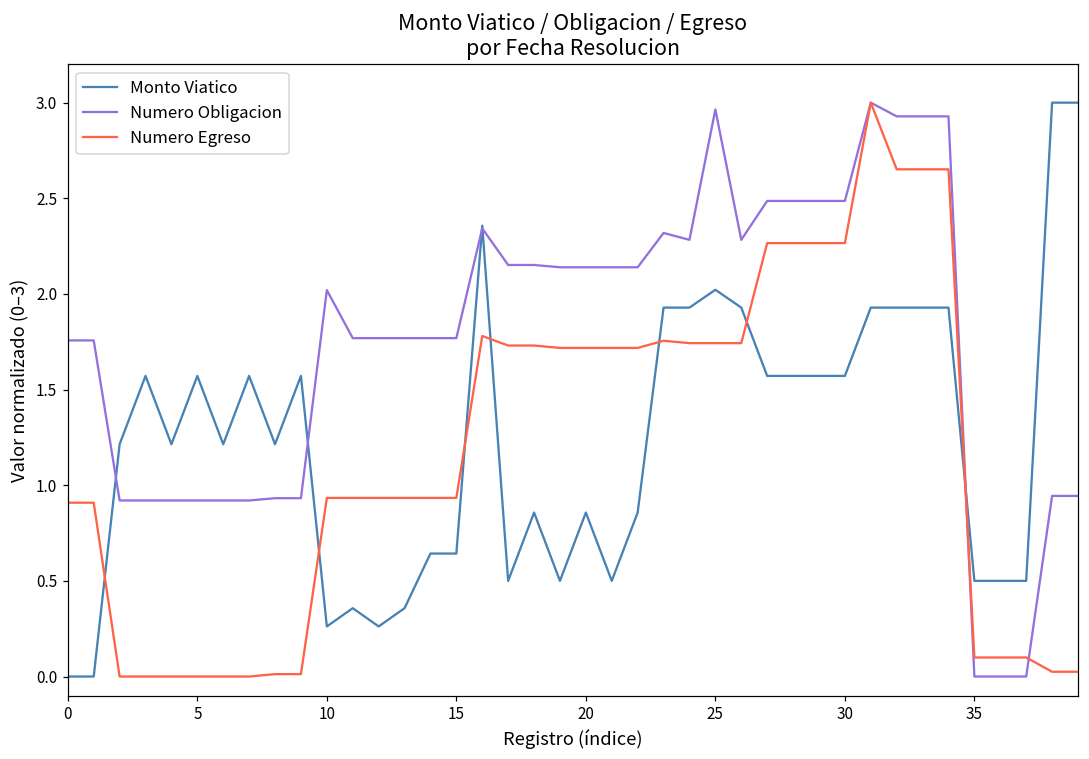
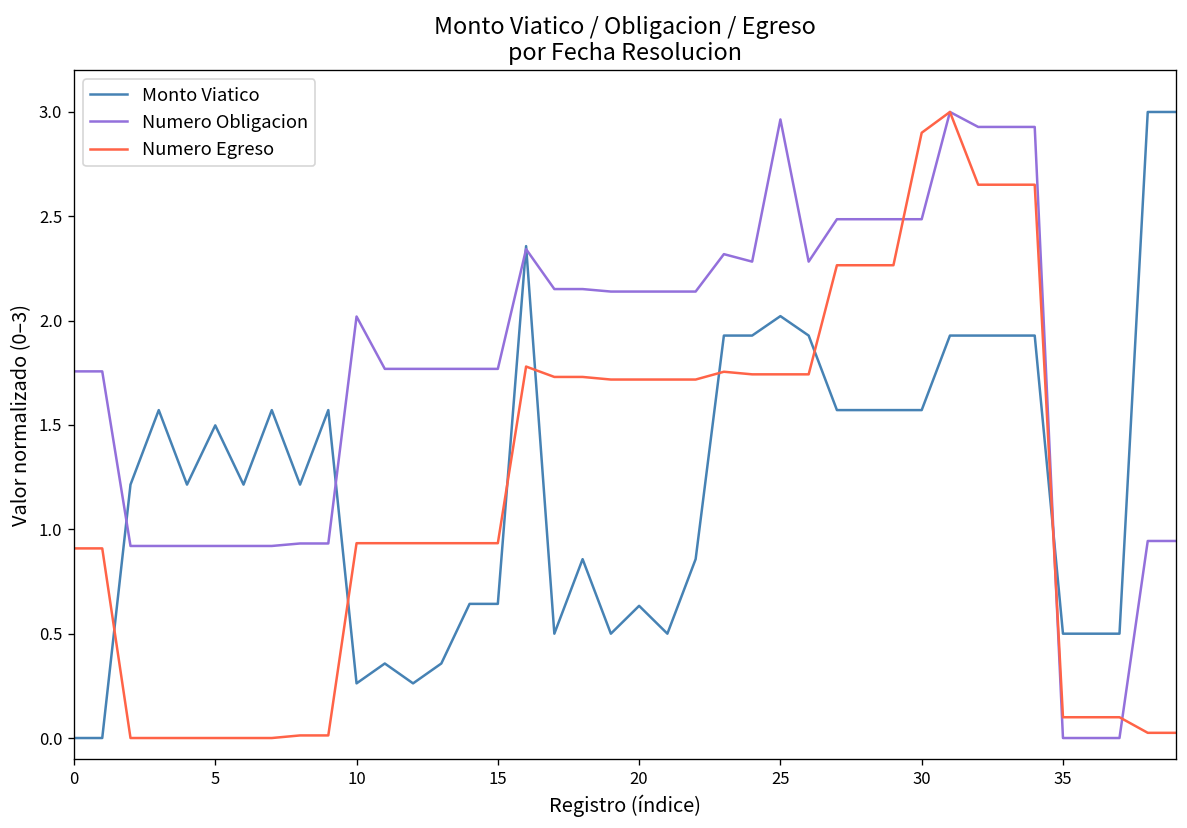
  {
    "Monto Viatico": {
      "0": 0.00,
-     "5": 1.57,
+     "5": 1.50,
      "10": 0.26,
      "15": 0.64,
-     "20": 0.86,
+     "20": 0.63,
      "25": 2.02,
      "30": 1.57,
      "35": 0.50
    },
    "Numero Obligacion": {
      "0": 1.76,
      "5": 0.92,
      "10": 2.02,
      "15": 1.77,
      "20": 2.14,
      "25": 2.96,
      "30": 2.49,
      "35": 0.00
    },
    "Numero Egreso": {
      "0": 0.91,
      "5": 0.00,
      "10": 0.93,
      "15": 0.93,
      "20": 1.72,
      "25": 1.74,
-     "30": 2.27,
+     "30": 2.90,
      "35": 0.10
    }
  }
